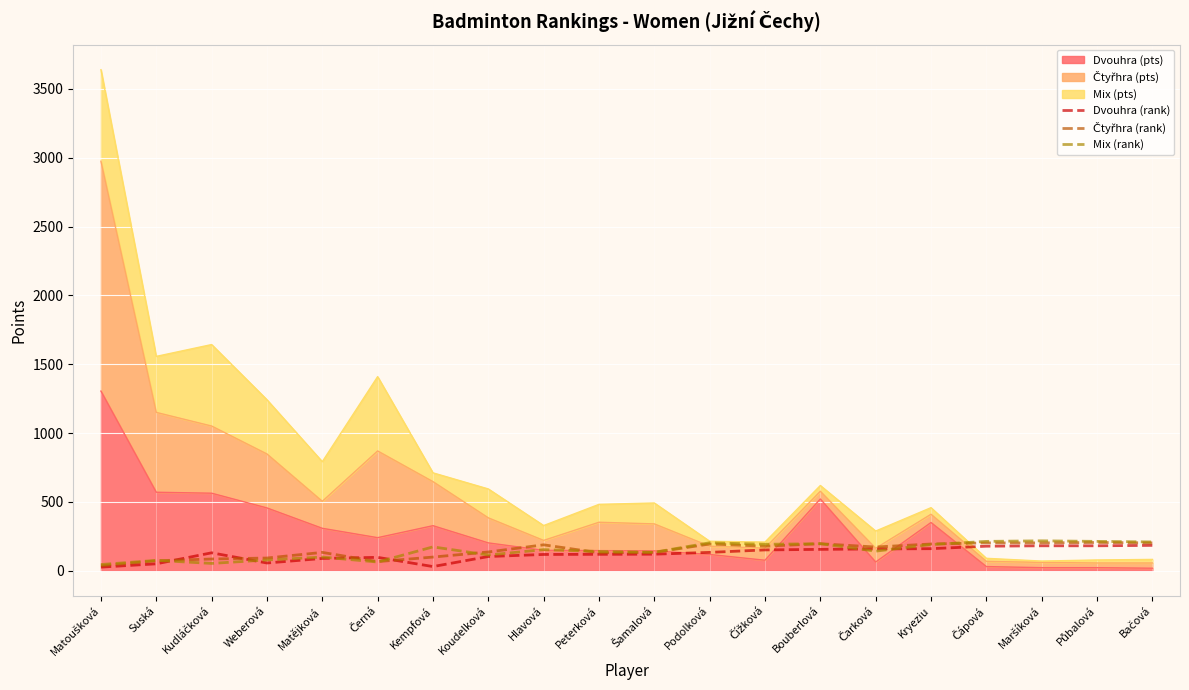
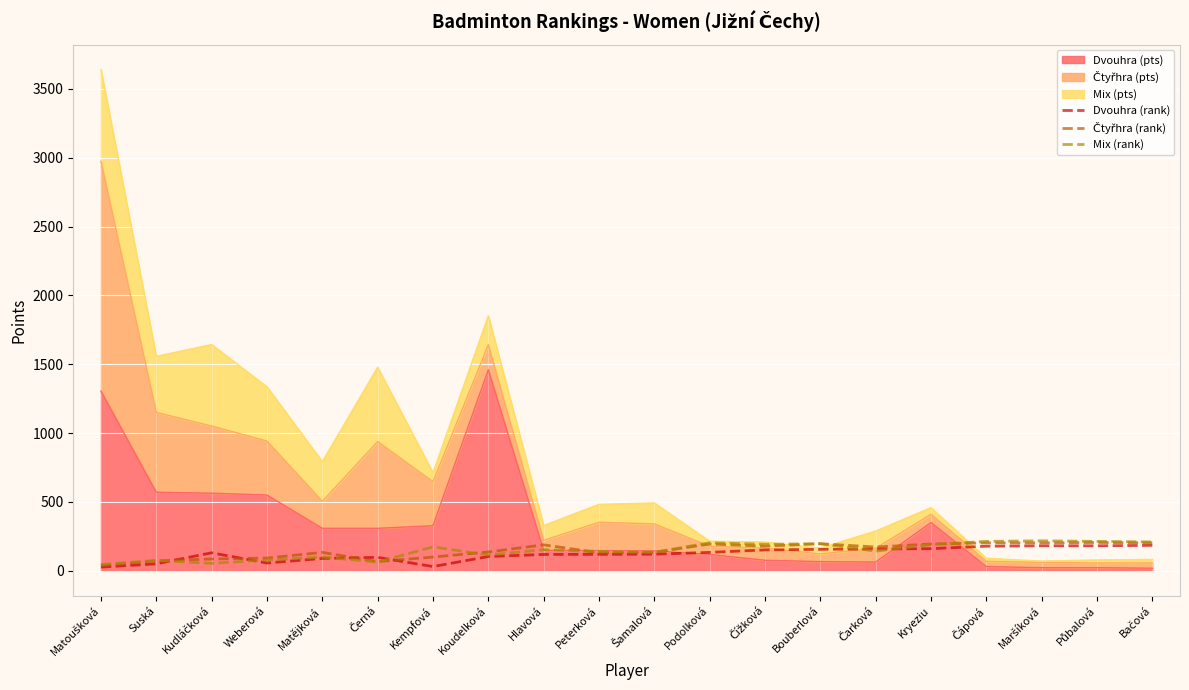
  {
    "Dvouhra (pts)": {
      "Matoušková": 1310,
      "Suská": 570,
      "Kudláčková": 560,
-     "Weberová": 460,
+     "Weberová": 550,
      "Matějková": 310,
-     "Černá": 240,
+     "Černá": 310,
      "Kempfová": 330,
-     "Koudelková": 200,
+     "Koudelková": 1460,
      "Čížková": 80,
-     "Bouberlová": 520,
+     "Bouberlová": 70,
      "Čarková": 60,
      "Kryeziu": 350,
      "Čápová": 30,
      "Maršíková": 20,
      "Půbalová": 20,
      "Bačová": 20
    },
    "Dvouhra (rank)": {
      "Suská": 50,
      "Kudláčková": 130,
      "Weberová": 60,
      "Černá": 100,
      "Kempfová": 30,
      "Hlavová": 120,
      "Kryeziu": 160,
      "Čápová": 180,
      "Maršíková": 180,
      "Půbalová": 180
    }
  }
